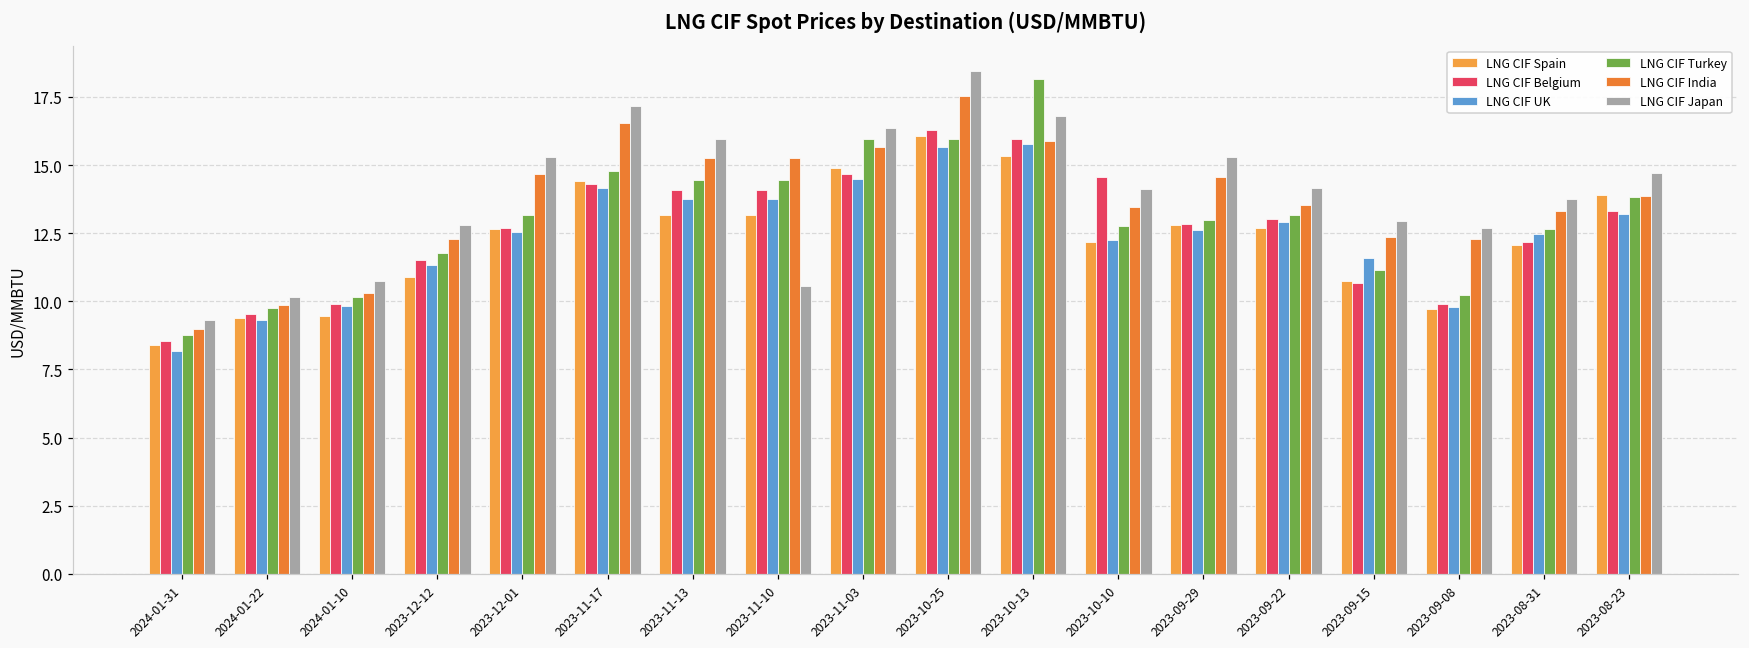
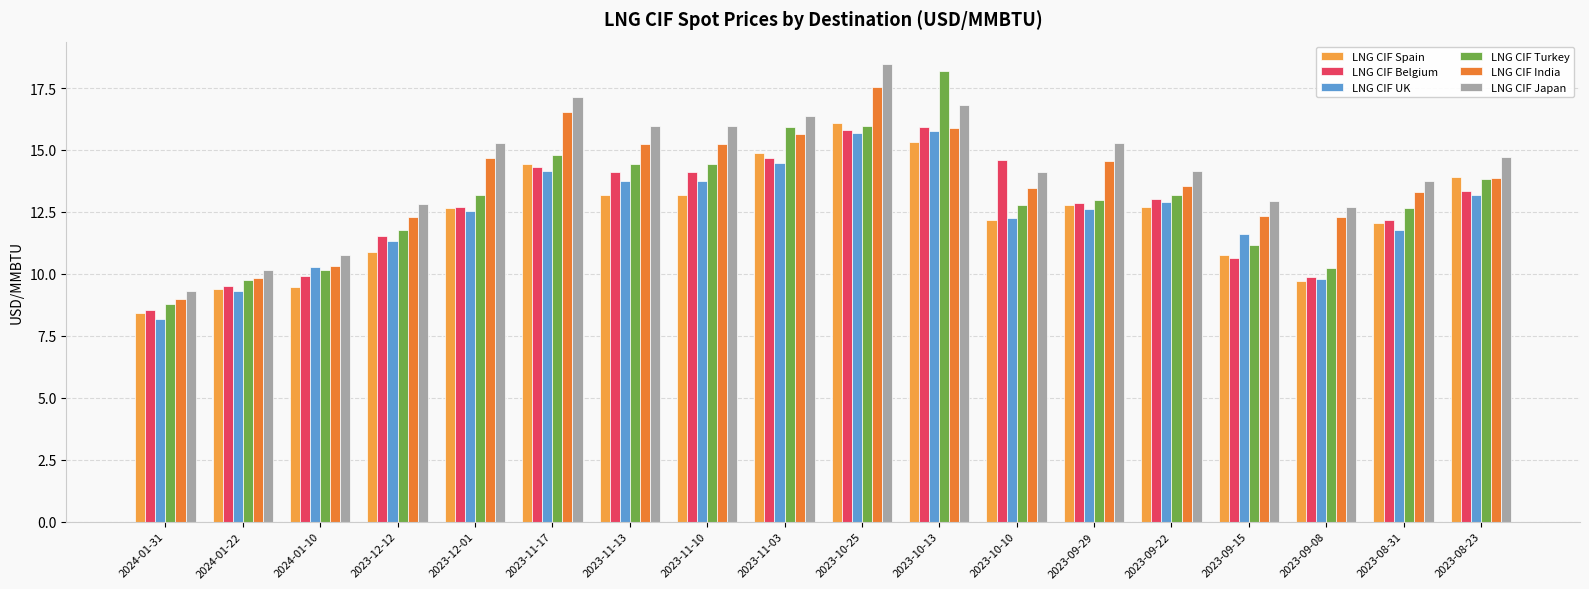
  {
    "LNG CIF Belgium": {
      "2024-01-31": 8.5,
      "2024-01-22": 9.5,
      "2024-01-10": 9.9,
      "2023-12-12": 11.5,
      "2023-12-01": 12.7,
      "2023-11-17": 14.3,
      "2023-11-13": 14.1,
      "2023-11-10": 14.1,
      "2023-11-03": 14.7,
-     "2023-10-25": 16.3,
+     "2023-10-25": 15.8,
      "2023-10-13": 15.9,
      "2023-10-10": 14.6,
      "2023-09-29": 12.9,
      "2023-09-22": 13.0,
      "2023-09-15": 10.7,
      "2023-09-08": 9.9,
      "2023-08-31": 12.2,
      "2023-08-23": 13.3
    },
    "LNG CIF UK": {
      "2024-01-31": 8.2,
      "2024-01-22": 9.3,
-     "2024-01-10": 9.8,
+     "2024-01-10": 10.3,
      "2023-12-12": 11.3,
      "2023-12-01": 12.5,
      "2023-11-17": 14.2,
      "2023-11-13": 13.8,
      "2023-11-10": 13.8,
      "2023-11-03": 14.5,
      "2023-10-25": 15.7,
      "2023-10-13": 15.8,
      "2023-10-10": 12.3,
      "2023-09-29": 12.6,
      "2023-09-22": 12.9,
      "2023-09-15": 11.6,
      "2023-09-08": 9.8,
-     "2023-08-31": 12.5,
+     "2023-08-31": 11.8,
      "2023-08-23": 13.2
    },
    "LNG CIF Turkey": {
      "2024-01-31": 8.8,
      "2024-01-22": 9.8,
      "2024-01-10": 10.2,
      "2023-12-12": 11.8,
      "2023-12-01": 13.2,
      "2023-11-17": 14.8,
      "2023-11-13": 14.5,
      "2023-11-10": 14.5,
      "2023-11-03": 15.9,
      "2023-10-25": 16.0,
      "2023-10-13": 18.2,
      "2023-10-10": 12.8,
      "2023-09-29": 13.0,
      "2023-09-22": 13.2,
      "2023-09-15": 11.2,
      "2023-09-08": 10.3,
      "2023-08-31": 12.7,
      "2023-08-23": 13.8
    },
    "LNG CIF Japan": {
      "2024-01-31": 9.3,
      "2024-01-22": 10.2,
      "2024-01-10": 10.8,
      "2023-12-12": 12.8,
      "2023-12-01": 15.3,
      "2023-11-17": 17.2,
      "2023-11-13": 16.0,
-     "2023-11-10": 10.6,
+     "2023-11-10": 16.0,
      "2023-11-03": 16.4,
      "2023-10-25": 18.5,
      "2023-10-13": 16.8,
      "2023-10-10": 14.1,
      "2023-09-29": 15.3,
      "2023-09-22": 14.2,
      "2023-09-15": 13.0,
      "2023-09-08": 12.7,
      "2023-08-31": 13.8,
      "2023-08-23": 14.7
    }
  }
